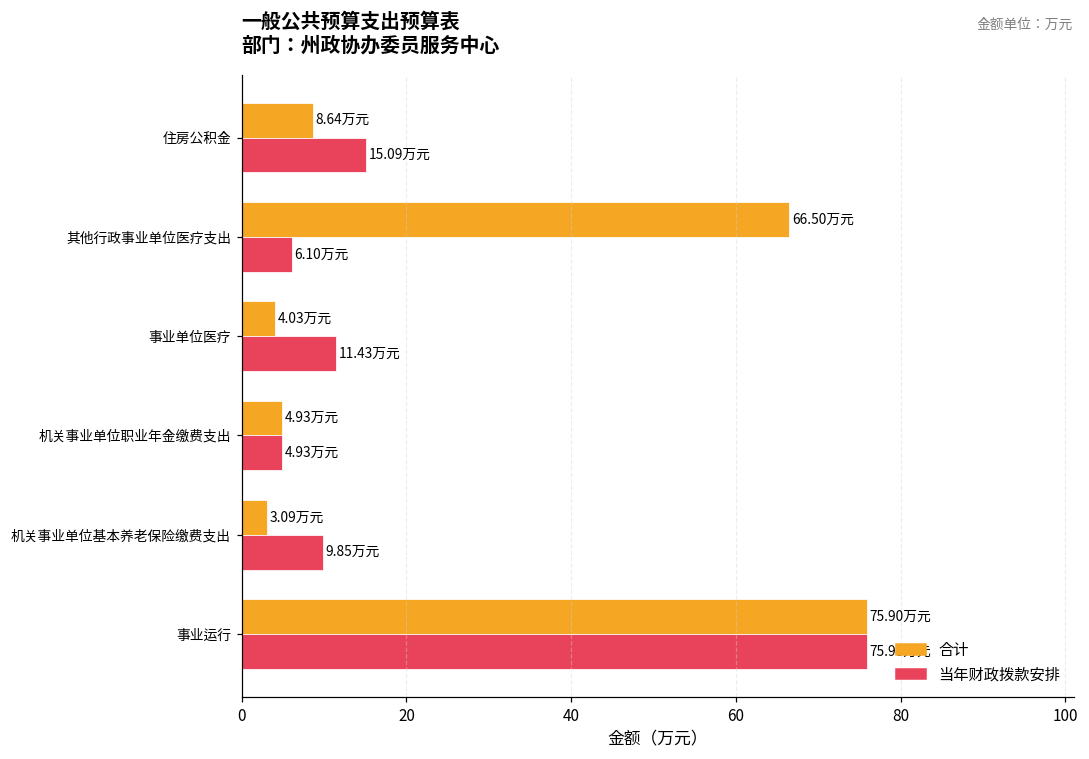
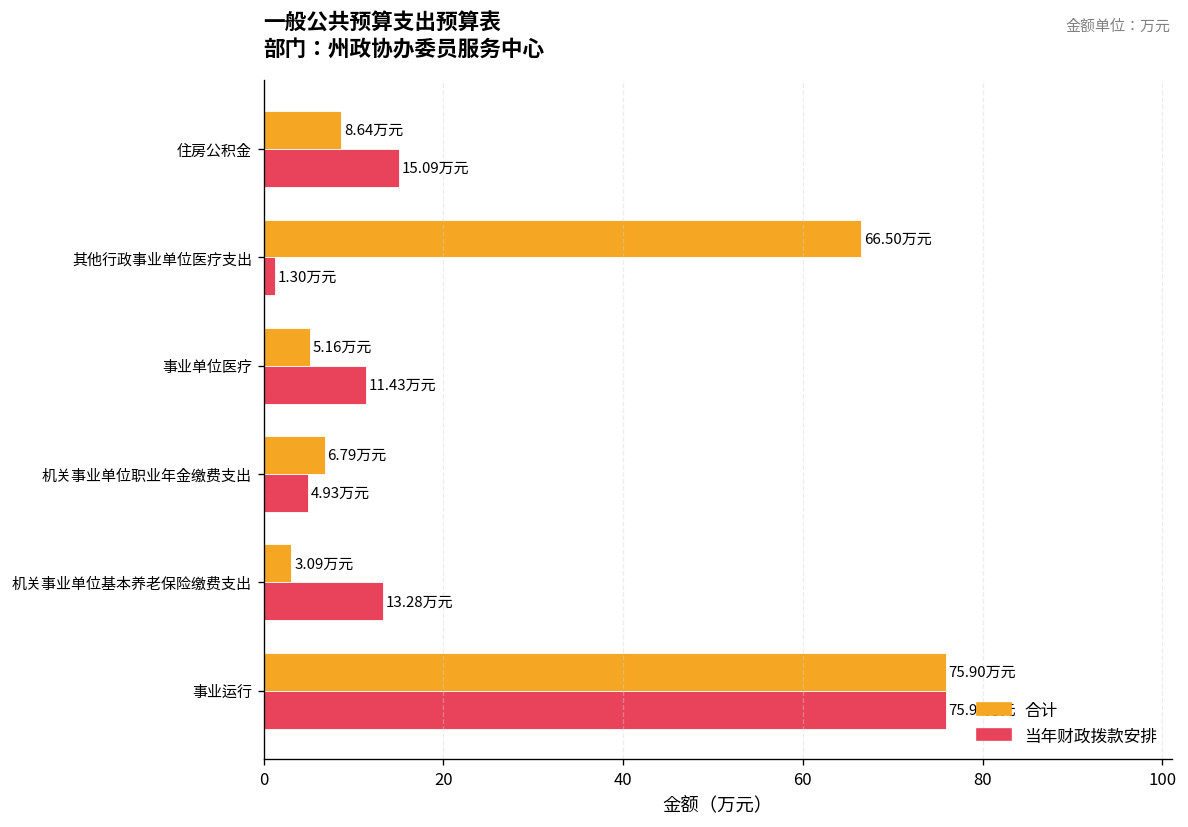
  {
    "合计": {
      "住房公积金": 8.64,
      "其他行政事业单位医疗支出": 66.50,
-     "事业单位医疗": 4.03,
-     "机关事业单位职业年金缴费支出": 4.93,
+     "事业单位医疗": 5.16,
+     "机关事业单位职业年金缴费支出": 6.79,
      "机关事业单位基本养老保险缴费支出": 3.09,
      "事业运行": 75.90
    },
    "当年财政拨款安排": {
      "住房公积金": 15.09,
-     "其他行政事业单位医疗支出": 6.10,
+     "其他行政事业单位医疗支出": 1.30,
      "事业单位医疗": 11.43,
      "机关事业单位职业年金缴费支出": 4.93,
-     "机关事业单位基本养老保险缴费支出": 9.85,
+     "机关事业单位基本养老保险缴费支出": 13.28,
      "事业运行": 75.90
    }
  }
